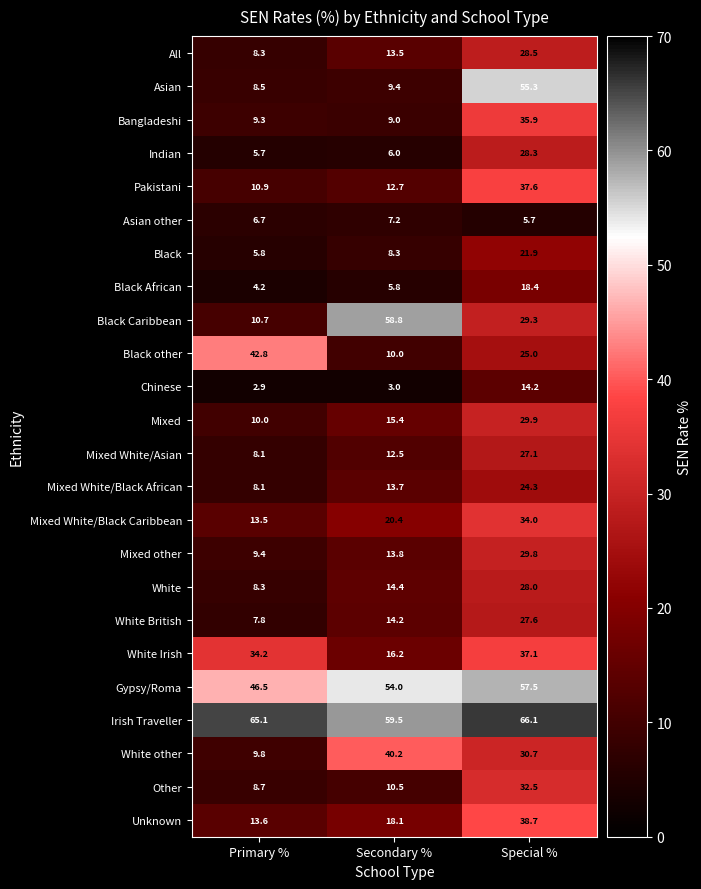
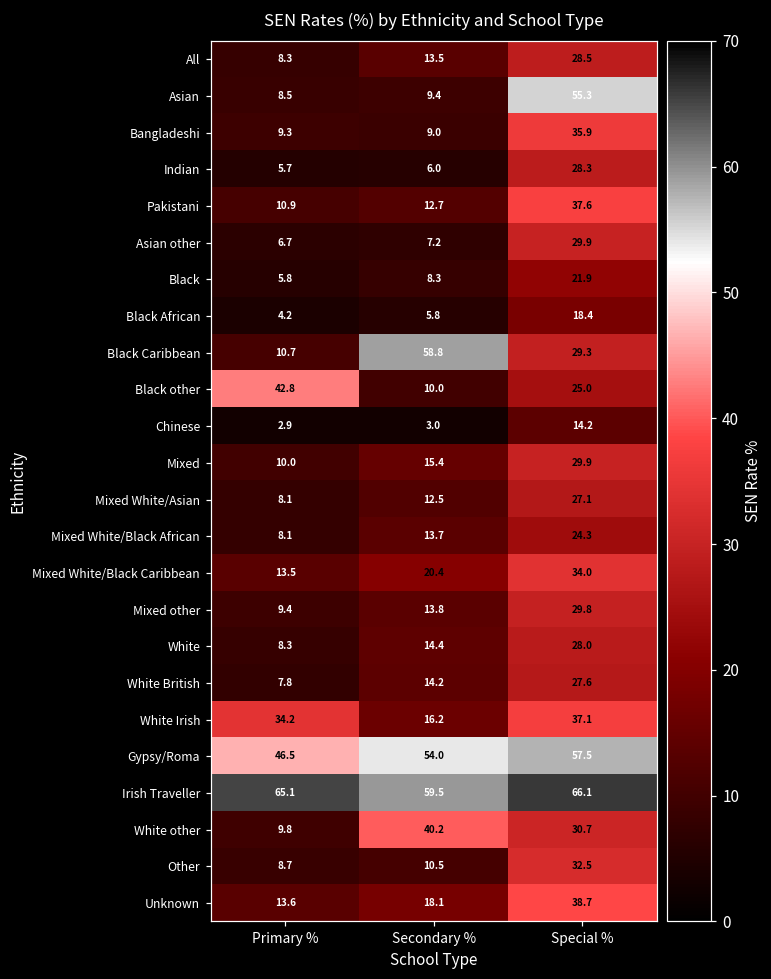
  {
    "All": {
      "Primary %": 8.3,
      "Secondary %": 13.5,
      "Special %": 28.5
    },
    "Asian": {
      "Primary %": 8.5,
      "Secondary %": 9.4
    },
    "Bangladeshi": {
      "Primary %": 9.3,
      "Secondary %": 9.0,
      "Special %": 35.9
    },
    "Indian": {
      "Primary %": 5.7,
      "Secondary %": 6.0,
      "Special %": 28.3
    },
    "Pakistani": {
      "Primary %": 10.9,
      "Secondary %": 12.7,
      "Special %": 37.6
    },
    "Asian other": {
      "Primary %": 6.7,
      "Secondary %": 7.2,
-     "Special %": 5.7
+     "Special %": 29.9
    },
    "Black": {
      "Primary %": 5.8,
      "Secondary %": 8.3,
      "Special %": 21.9
    },
    "Black African": {
      "Primary %": 4.2,
      "Secondary %": 5.8,
      "Special %": 18.4
    },
    "Black Caribbean": {
      "Primary %": 10.7,
      "Secondary %": 58.8,
      "Special %": 29.3
    },
    "Black other": {
      "Primary %": 42.8,
      "Secondary %": 10.0,
      "Special %": 25.0
    },
    "Chinese": {
      "Primary %": 2.9,
      "Secondary %": 3.0,
      "Special %": 14.2
    },
    "Mixed": {
      "Primary %": 10.0,
      "Secondary %": 15.4,
      "Special %": 29.9
    },
    "Mixed White/Asian": {
      "Primary %": 8.1,
      "Secondary %": 12.5,
      "Special %": 27.1
    },
    "Mixed White/Black African": {
      "Primary %": 8.1,
      "Secondary %": 13.7,
      "Special %": 24.3
    },
    "Mixed White/Black Caribbean": {
      "Primary %": 13.5,
      "Secondary %": 20.4,
      "Special %": 34.0
    },
    "Mixed other": {
      "Primary %": 9.4,
      "Secondary %": 13.8,
      "Special %": 29.8
    },
    "White": {
      "Primary %": 8.3,
      "Secondary %": 14.4,
      "Special %": 28.0
    },
    "White British": {
      "Primary %": 7.8,
      "Secondary %": 14.2,
      "Special %": 27.6
    },
    "White Irish": {
      "Primary %": 34.2,
      "Secondary %": 16.2,
      "Special %": 37.1
    },
    "Gypsy/Roma": {
      "Primary %": 46.5,
      "Secondary %": 54.0,
      "Special %": 57.5
    },
    "Irish Traveller": {
      "Primary %": 65.1,
      "Secondary %": 59.5,
      "Special %": 66.1
    },
    "White other": {
      "Primary %": 9.8,
      "Secondary %": 40.2,
      "Special %": 30.7
    },
    "Other": {
      "Primary %": 8.7,
      "Secondary %": 10.5,
      "Special %": 32.5
    },
    "Unknown": {
      "Primary %": 13.6,
      "Secondary %": 18.1,
      "Special %": 38.7
    }
  }
